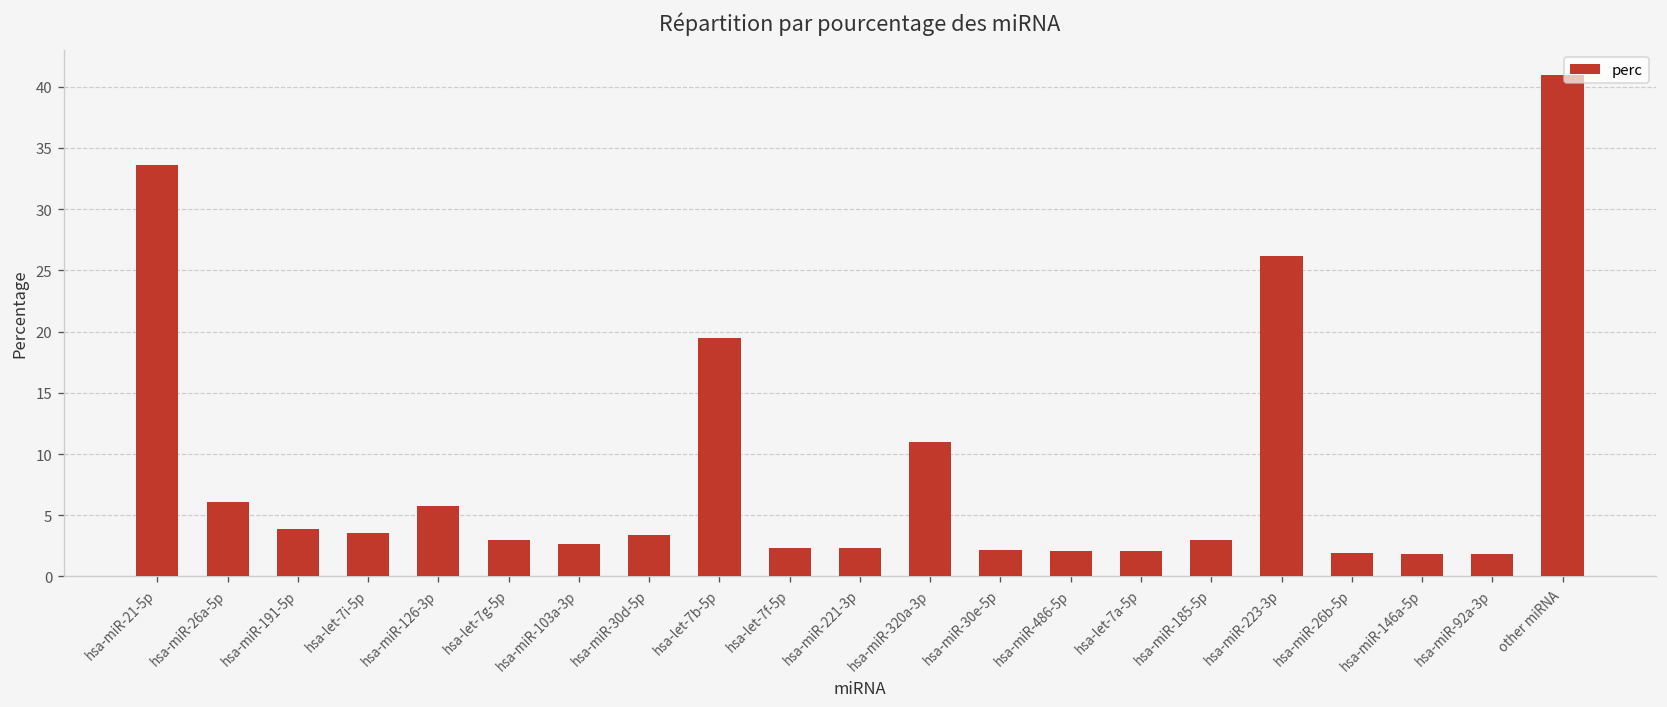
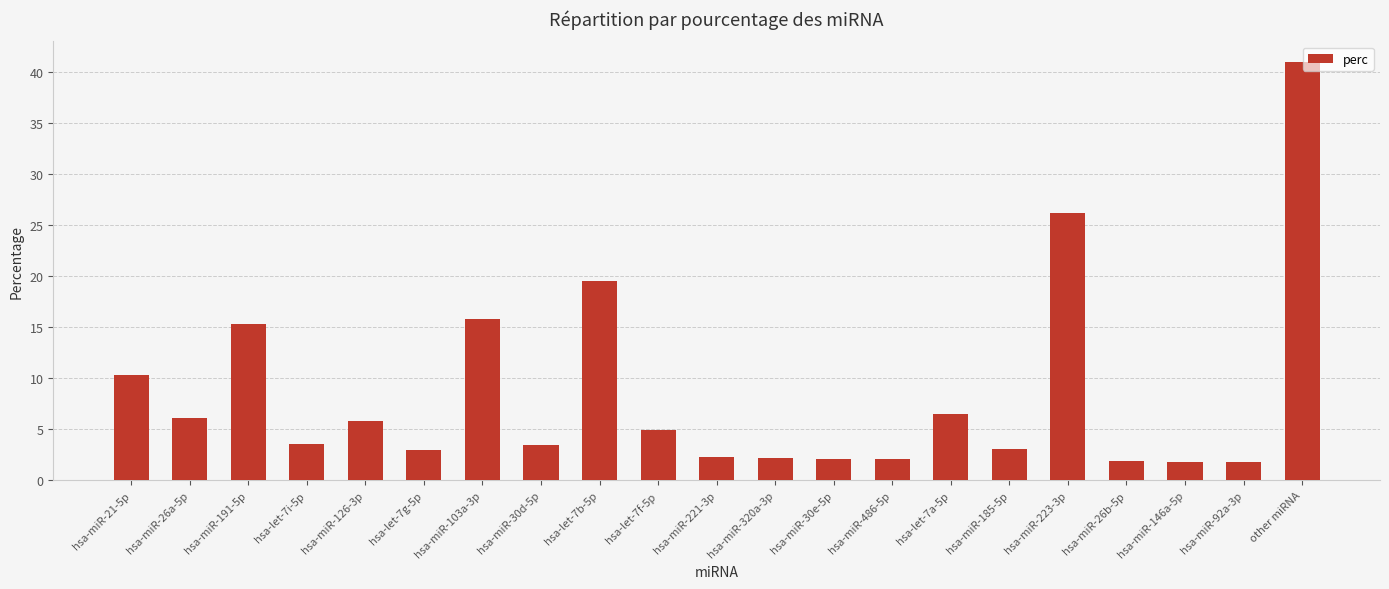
  {
-   "hsa-miR-21-5p": 33.6,
+   "hsa-miR-21-5p": 10.4,
    "hsa-miR-26a-5p": 6.1,
-   "hsa-miR-191-5p": 3.9,
+   "hsa-miR-191-5p": 15.3,
    "hsa-let-7i-5p": 3.5,
    "hsa-miR-126-3p": 5.8,
    "hsa-let-7g-5p": 3.0,
-   "hsa-miR-103a-3p": 2.7,
+   "hsa-miR-103a-3p": 15.8,
    "hsa-miR-30d-5p": 3.4,
    "hsa-let-7b-5p": 19.5,
-   "hsa-let-7f-5p": 2.3,
+   "hsa-let-7f-5p": 4.9,
    "hsa-miR-221-3p": 2.3,
-   "hsa-miR-320a-3p": 11.0,
+   "hsa-miR-320a-3p": 2.2,
    "hsa-miR-30e-5p": 2.1,
    "hsa-miR-486-5p": 2.1,
-   "hsa-let-7a-5p": 2.1,
+   "hsa-let-7a-5p": 6.5,
    "hsa-miR-185-5p": 3.0,
    "hsa-miR-223-3p": 26.2,
    "hsa-miR-26b-5p": 1.9,
    "hsa-miR-146a-5p": 1.8,
    "hsa-miR-92a-3p": 1.8,
    "other miRNA": 41.0
  }
